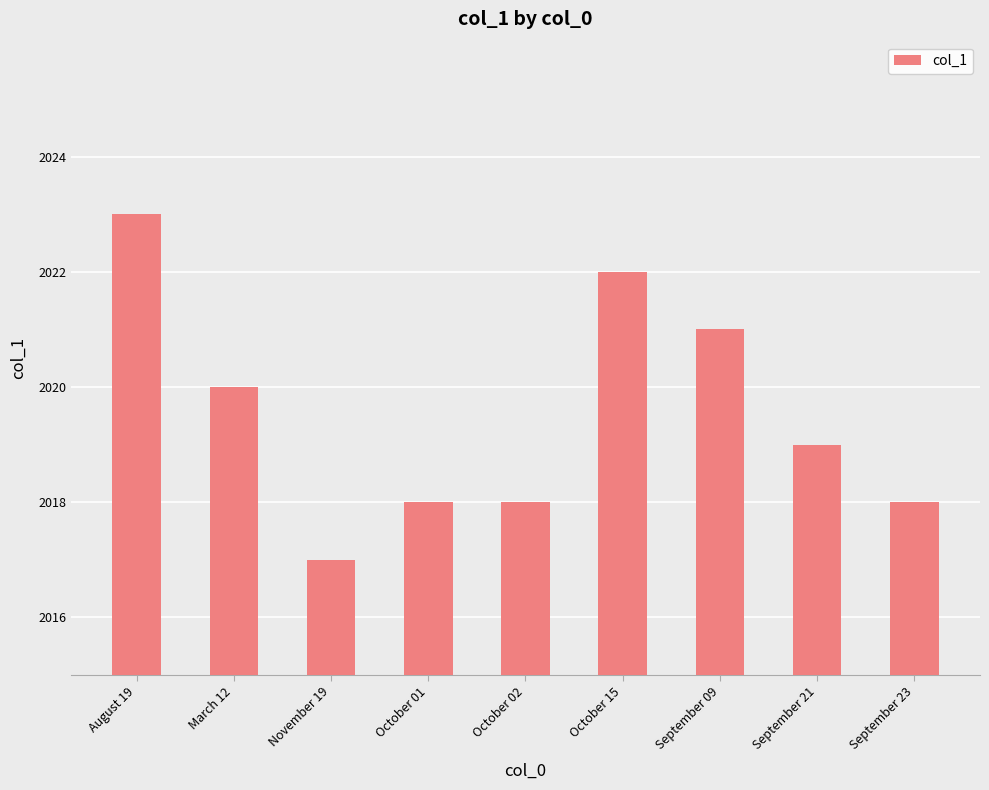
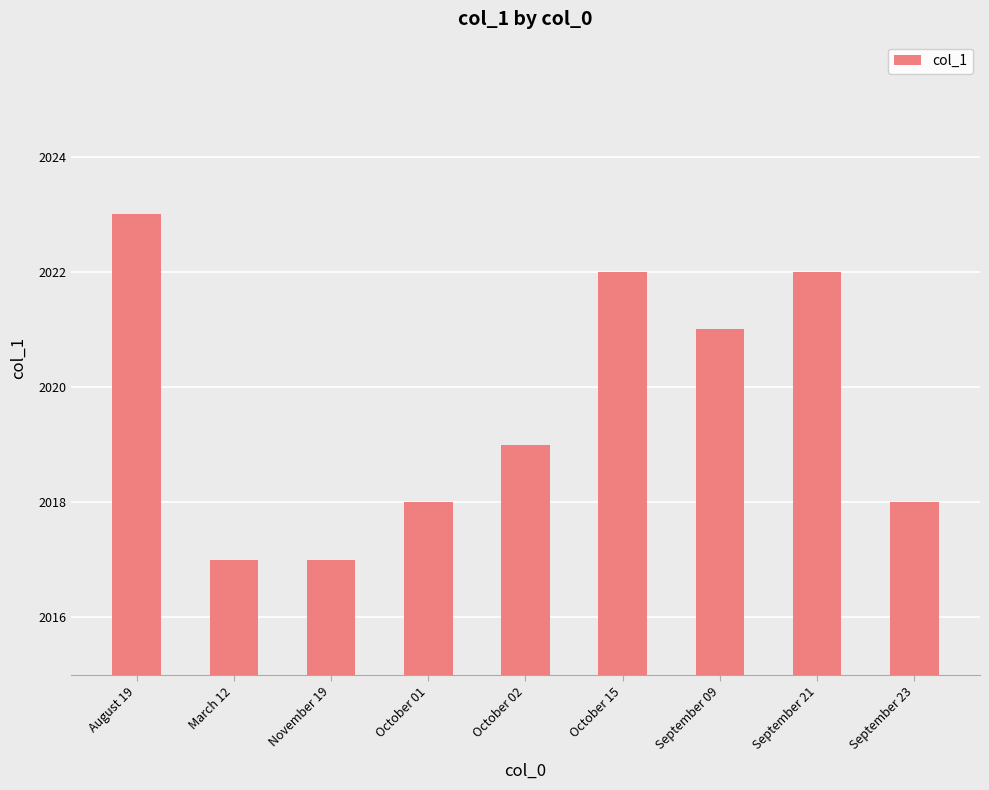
  {
    "August 19": 2023,
-   "March 12": 2020,
+   "March 12": 2017,
    "November 19": 2017,
    "October 01": 2018,
-   "October 02": 2018,
+   "October 02": 2019,
    "October 15": 2022,
    "September 09": 2021,
-   "September 21": 2019,
+   "September 21": 2022,
    "September 23": 2018
  }
